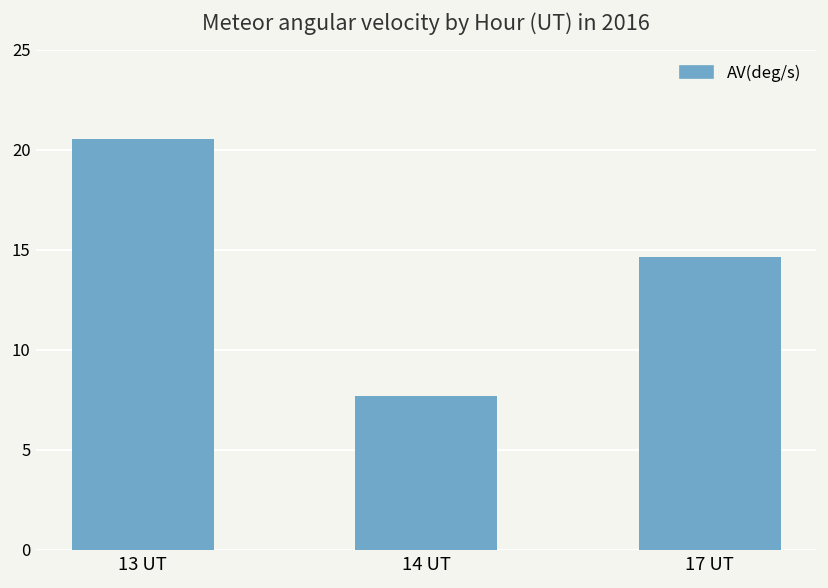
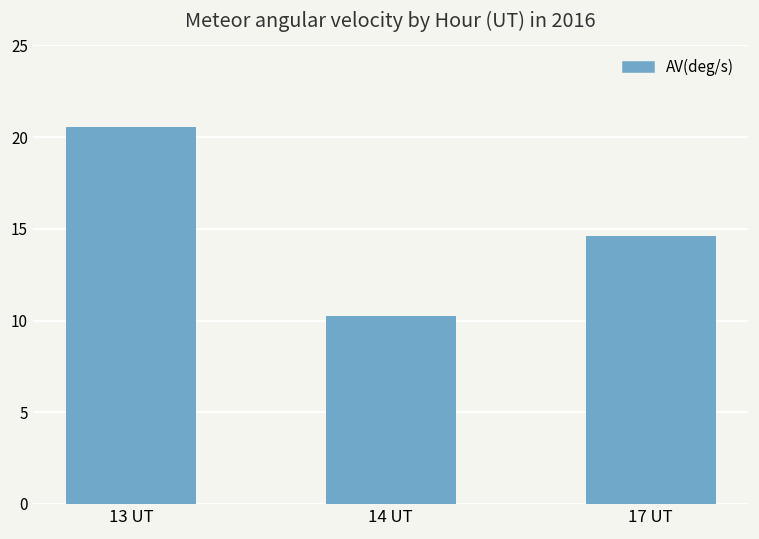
  {
    "13 UT": 20.5,
-   "14 UT": 7.7,
+   "14 UT": 10.2,
    "17 UT": 14.6
  }
